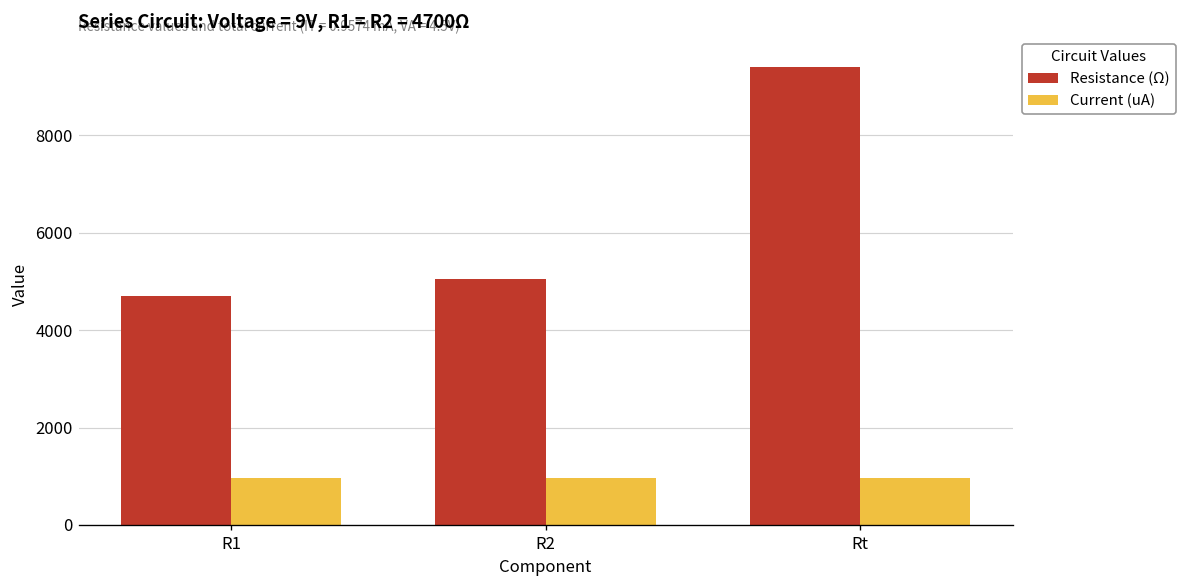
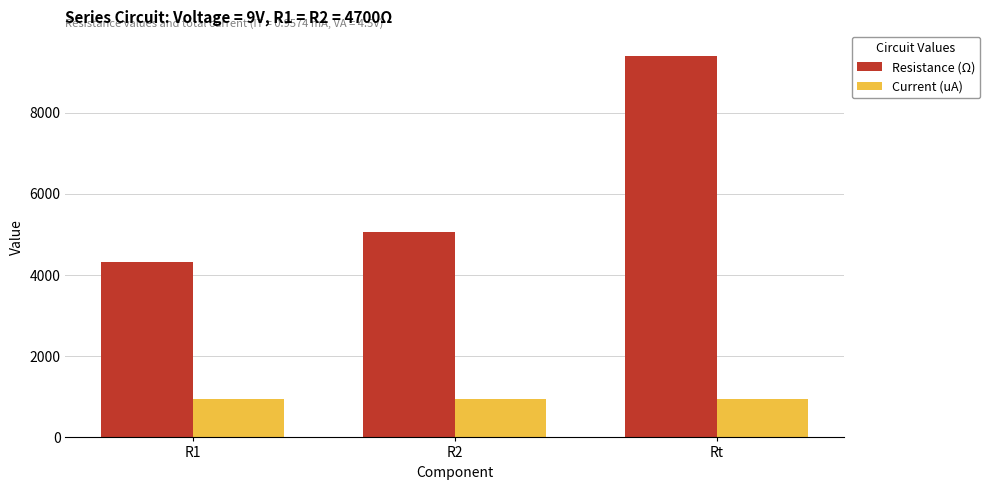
  {
    "Resistance (Ω)": {
-     "R1": 4700,
+     "R1": 4300,
      "R2": 5100,
      "Rt": 9400
    },
    "Current (uA)": {
      "R1": 1000,
      "R2": 1000,
      "Rt": 1000
    }
  }
